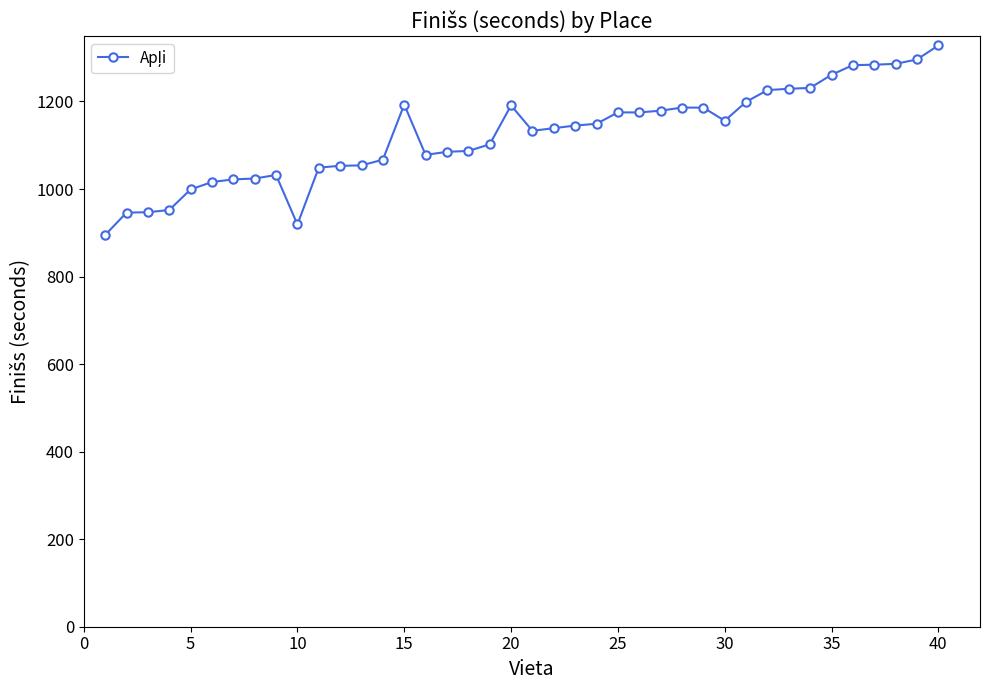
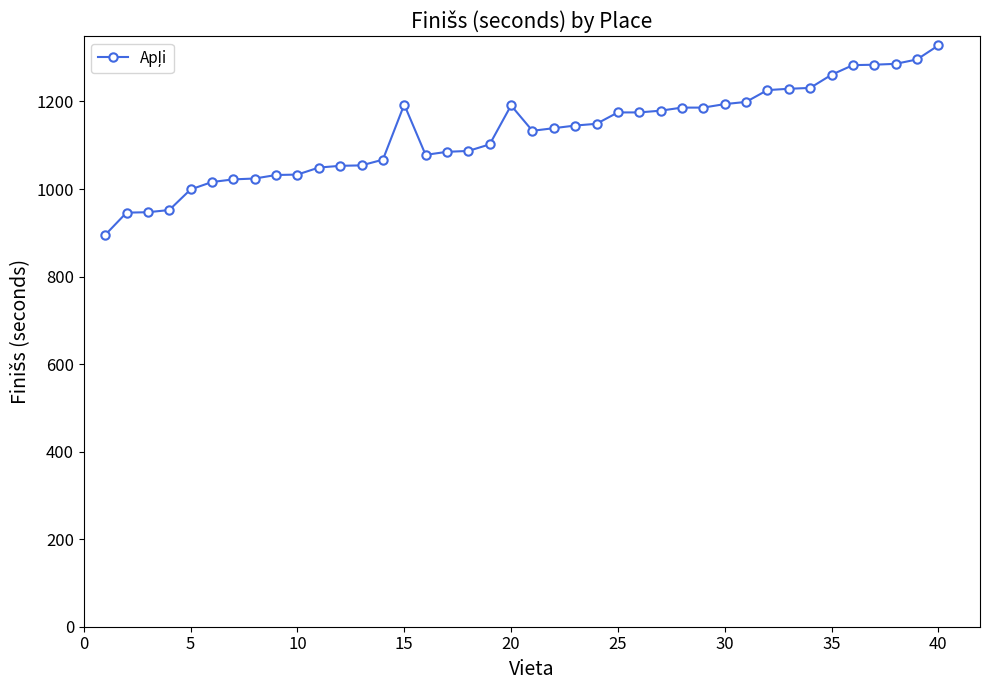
  {
    "5": 1000,
-   "10": 920,
+   "10": 1030,
    "15": 1190,
    "20": 1190,
    "25": 1180,
-   "30": 1160,
+   "30": 1190,
    "35": 1260,
    "40": 1330
  }
